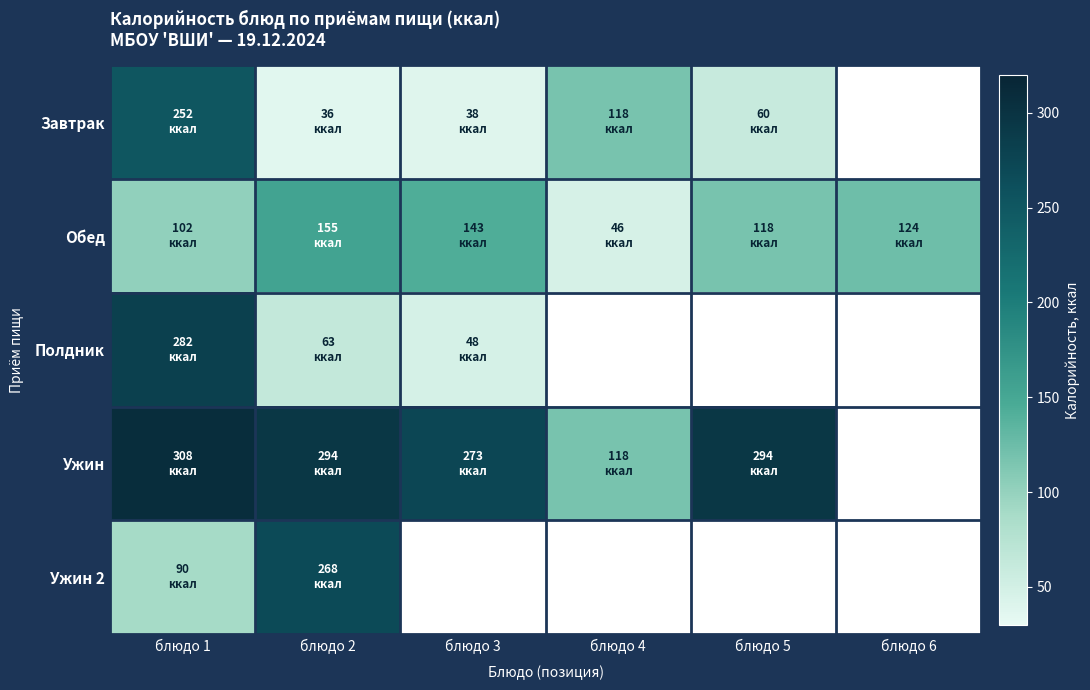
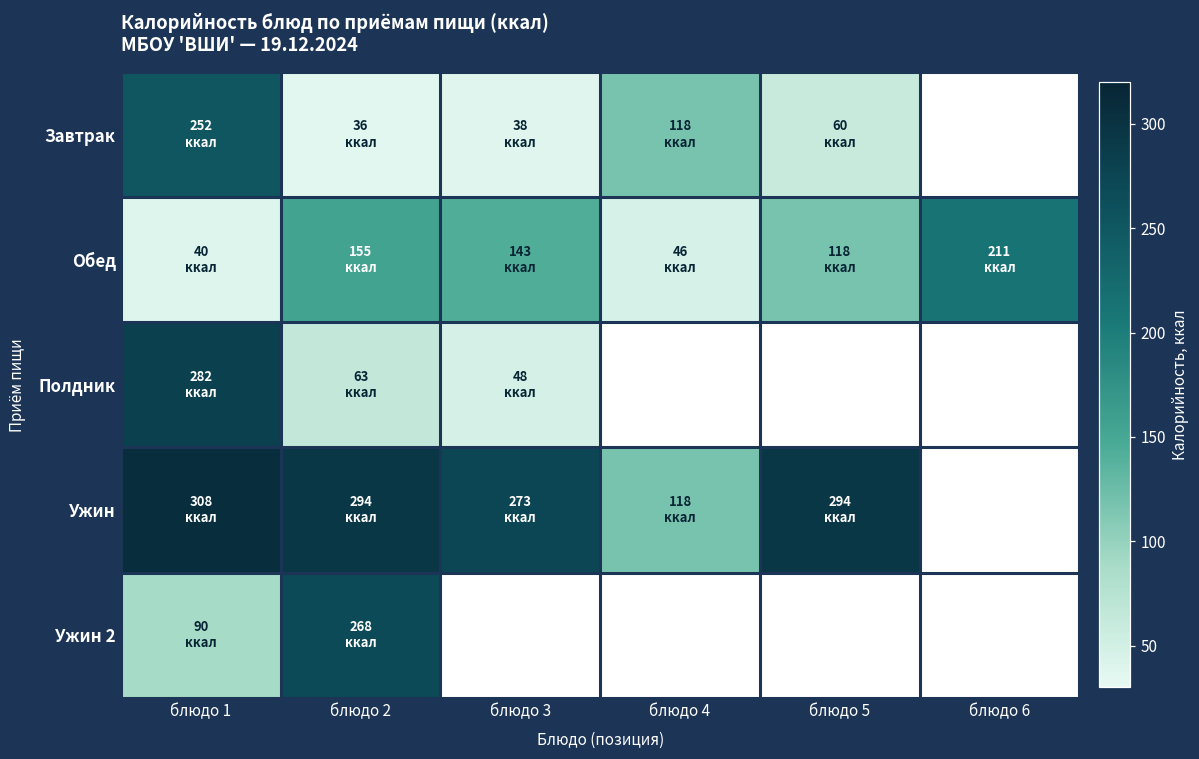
  {
    "Завтрак": {
      "блюдо 1": 252,
      "блюдо 2": 36,
      "блюдо 3": 38,
      "блюдо 4": 118,
      "блюдо 5": 60
    },
    "Обед": {
-     "блюдо 1": 102,
+     "блюдо 1": 40,
      "блюдо 2": 155,
      "блюдо 3": 143,
      "блюдо 4": 46,
      "блюдо 5": 118,
-     "блюдо 6": 124
+     "блюдо 6": 211
    },
    "Полдник": {
      "блюдо 1": 282,
      "блюдо 2": 63,
      "блюдо 3": 48
    },
    "Ужин": {
      "блюдо 1": 308,
      "блюдо 2": 294,
      "блюдо 3": 273,
      "блюдо 4": 118,
      "блюдо 5": 294
    },
    "Ужин 2": {
      "блюдо 1": 90,
      "блюдо 2": 268
    }
  }
